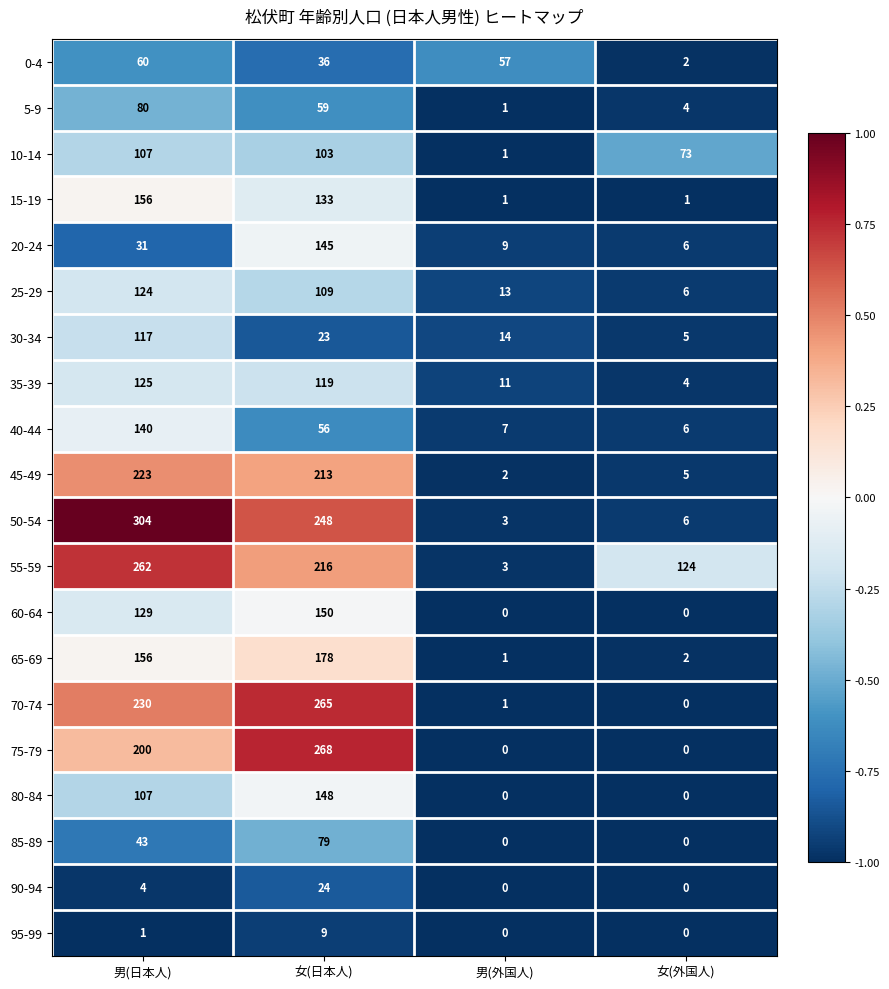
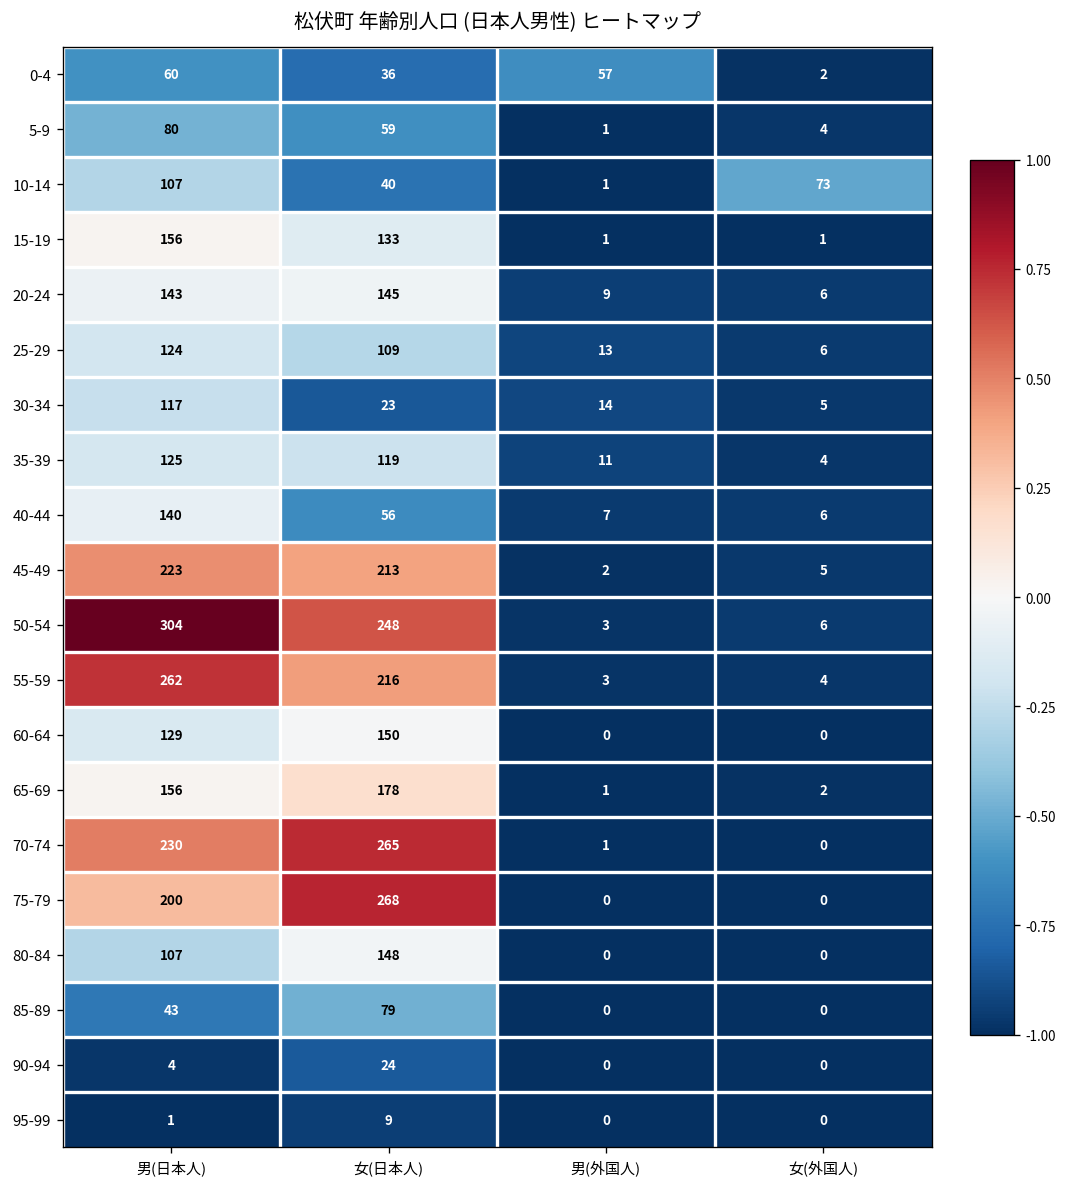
  {
    "0-4": {
      "男(日本人)": 60,
      "女(日本人)": 36,
      "男(外国人)": 57,
      "女(外国人)": 2
    },
    "5-9": {
      "男(日本人)": 80,
      "女(日本人)": 59,
      "男(外国人)": 1,
      "女(外国人)": 4
    },
    "10-14": {
      "男(日本人)": 107,
-     "女(日本人)": 103,
+     "女(日本人)": 40,
      "男(外国人)": 1,
      "女(外国人)": 73
    },
    "15-19": {
      "男(日本人)": 156,
      "女(日本人)": 133,
      "男(外国人)": 1,
      "女(外国人)": 1
    },
    "20-24": {
-     "男(日本人)": 31,
+     "男(日本人)": 143,
      "女(日本人)": 145,
      "男(外国人)": 9,
      "女(外国人)": 6
    },
    "25-29": {
      "男(日本人)": 124,
      "女(日本人)": 109,
      "男(外国人)": 13,
      "女(外国人)": 6
    },
    "30-34": {
      "男(日本人)": 117,
      "女(日本人)": 23,
      "男(外国人)": 14,
      "女(外国人)": 5
    },
    "35-39": {
      "男(日本人)": 125,
      "女(日本人)": 119,
      "男(外国人)": 11,
      "女(外国人)": 4
    },
    "40-44": {
      "男(日本人)": 140,
      "女(日本人)": 56,
      "男(外国人)": 7,
      "女(外国人)": 6
    },
    "45-49": {
      "男(日本人)": 223,
      "女(日本人)": 213,
      "男(外国人)": 2,
      "女(外国人)": 5
    },
    "50-54": {
      "男(日本人)": 304,
      "女(日本人)": 248,
      "男(外国人)": 3,
      "女(外国人)": 6
    },
    "55-59": {
      "男(日本人)": 262,
      "女(日本人)": 216,
      "男(外国人)": 3,
-     "女(外国人)": 124
+     "女(外国人)": 4
    },
    "60-64": {
      "男(日本人)": 129,
      "女(日本人)": 150,
      "男(外国人)": 0,
      "女(外国人)": 0
    },
    "65-69": {
      "男(日本人)": 156,
      "女(日本人)": 178,
      "男(外国人)": 1,
      "女(外国人)": 2
    },
    "70-74": {
      "男(日本人)": 230,
      "女(日本人)": 265,
      "男(外国人)": 1,
      "女(外国人)": 0
    },
    "75-79": {
      "男(日本人)": 200,
      "女(日本人)": 268,
      "男(外国人)": 0,
      "女(外国人)": 0
    },
    "80-84": {
      "男(日本人)": 107,
      "女(日本人)": 148,
      "男(外国人)": 0,
      "女(外国人)": 0
    },
    "85-89": {
      "男(日本人)": 43,
      "女(日本人)": 79,
      "男(外国人)": 0,
      "女(外国人)": 0
    },
    "90-94": {
      "男(日本人)": 4,
      "女(日本人)": 24,
      "男(外国人)": 0,
      "女(外国人)": 0
    },
    "95-99": {
      "男(日本人)": 1,
      "女(日本人)": 9,
      "男(外国人)": 0,
      "女(外国人)": 0
    }
  }
